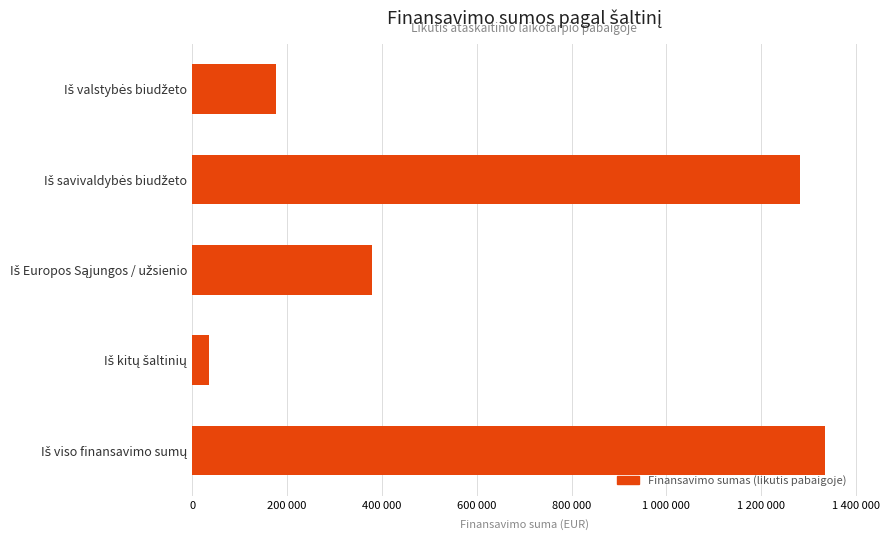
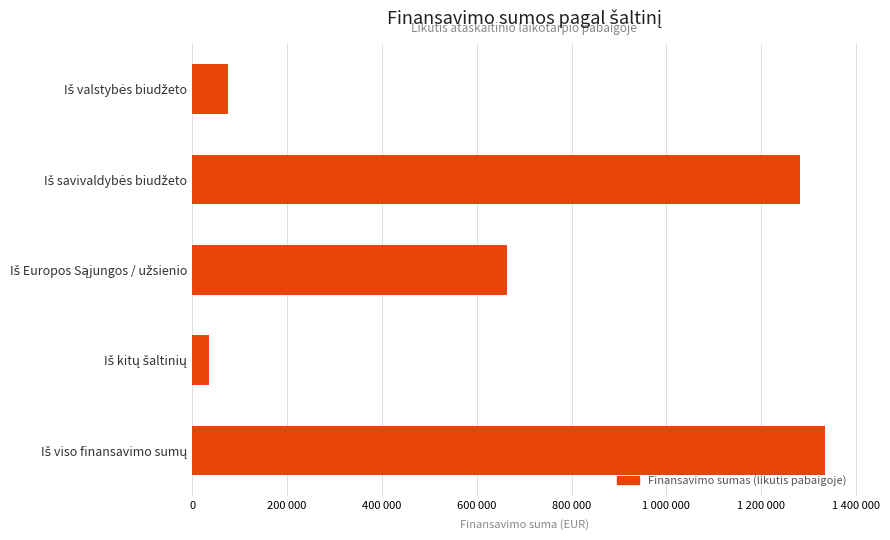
  {
-   "Iš valstybės biudžeto": 180000,
+   "Iš valstybės biudžeto": 80000,
    "Iš savivaldybės biudžeto": 1280000,
-   "Iš Europos Sąjungos / užsienio": 380000,
+   "Iš Europos Sąjungos / užsienio": 660000,
    "Iš kitų šaltinių": 40000,
    "Iš viso finansavimo sumų": 1330000
  }
